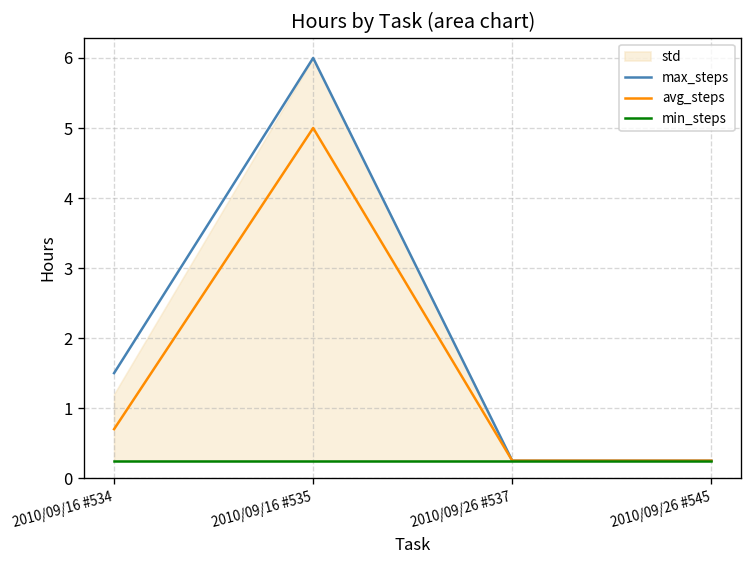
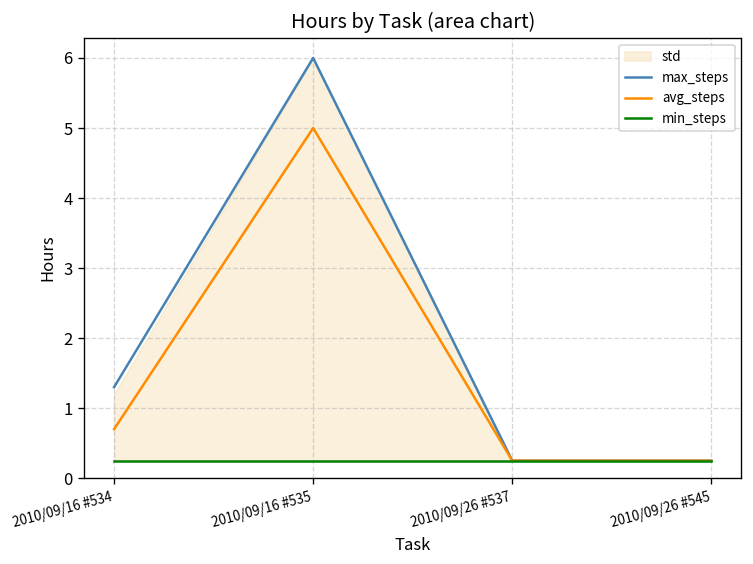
  {
    "max_steps": {
-     "2010/09/16 #534": 1.5
+     "2010/09/16 #534": 1.3
    },
    "std": {
      "2010/09/16 #534": 1.2
    },
    "avg_steps": {
      "2010/09/16 #534": 0.7,
      "2010/09/16 #535": 5.0
    },
    "min_steps": {
      "2010/09/16 #534": 0.3,
      "2010/09/16 #535": 0.3
    }
  }
